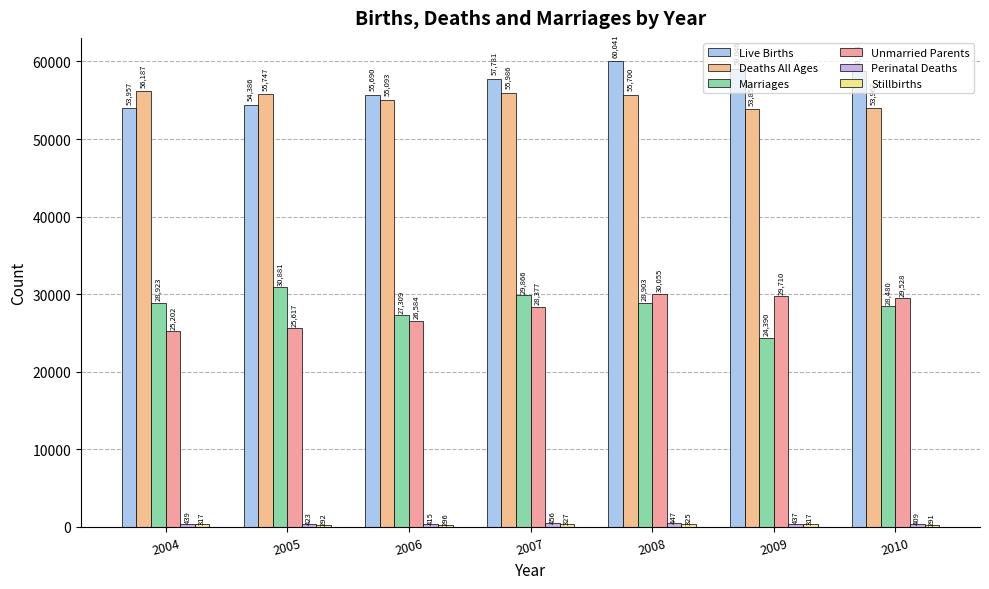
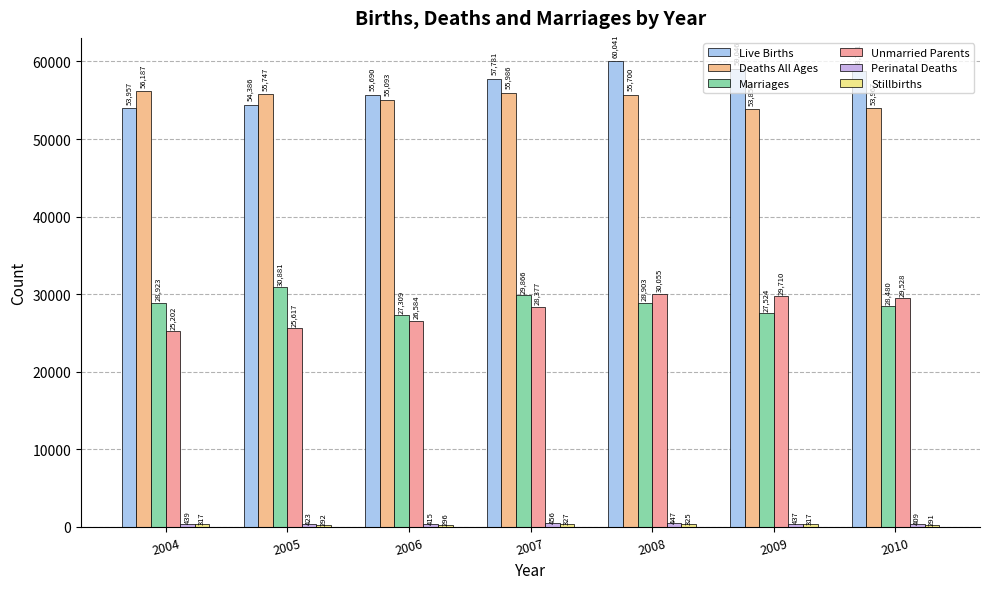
  {
    "Marriages": {
      "2004": "28,923",
      "2005": "30,881",
      "2006": "27,309",
      "2007": "29,866",
      "2008": "28,903",
-     "2009": "24,390",
+     "2009": "27,524",
      "2010": "28,480"
    }
  }
